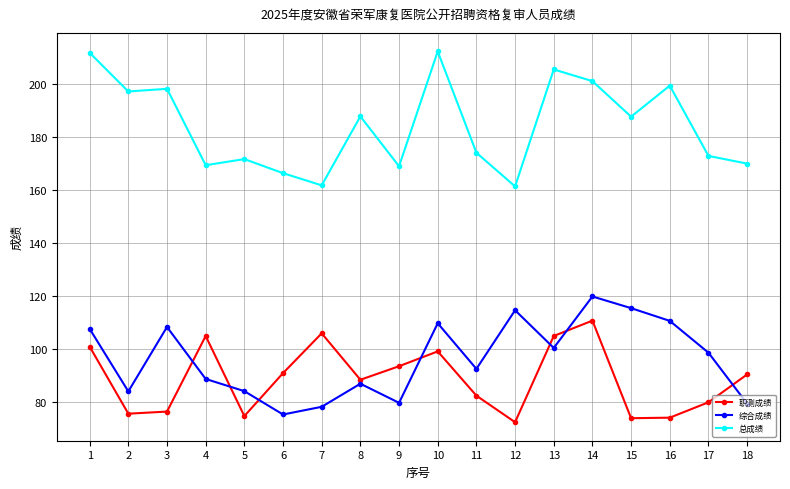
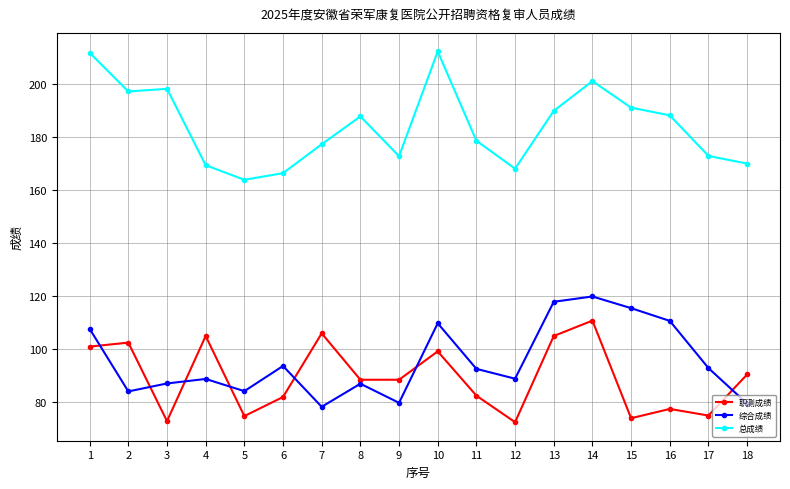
  {
    "职测成绩": {
      "1": 101,
-     "2": 76,
-     "3": 77,
+     "2": 103,
+     "3": 73,
      "4": 105,
      "5": 75,
-     "6": 91,
+     "6": 82,
      "7": 106,
      "8": 89,
-     "9": 94,
+     "9": 89,
      "10": 99,
      "11": 83,
      "12": 73,
      "13": 105,
      "14": 111,
      "15": 74,
-     "16": 74,
-     "17": 80,
+     "16": 78,
+     "17": 75,
      "18": 91
    },
    "综合成绩": {
      "1": 108,
      "2": 84,
-     "3": 108,
+     "3": 87,
      "4": 89,
      "5": 84,
-     "6": 75,
+     "6": 94,
      "7": 78,
      "8": 87,
      "9": 80,
      "10": 110,
      "11": 93,
-     "12": 115,
-     "13": 101,
+     "12": 89,
+     "13": 118,
      "14": 120,
      "15": 116,
      "16": 111,
-     "17": 99
+     "17": 93
    },
    "总成绩": {
      "1": 212,
      "2": 197,
      "3": 198,
      "4": 169,
-     "5": 172,
+     "5": 164,
      "6": 166,
-     "7": 162,
+     "7": 177,
      "8": 188,
-     "9": 169,
+     "9": 173,
      "10": 212,
-     "11": 174,
-     "12": 161,
-     "13": 206,
+     "11": 179,
+     "12": 168,
+     "13": 190,
      "14": 201,
-     "15": 188,
-     "16": 199,
+     "15": 191,
+     "16": 188,
      "17": 173,
      "18": 170
    }
  }
